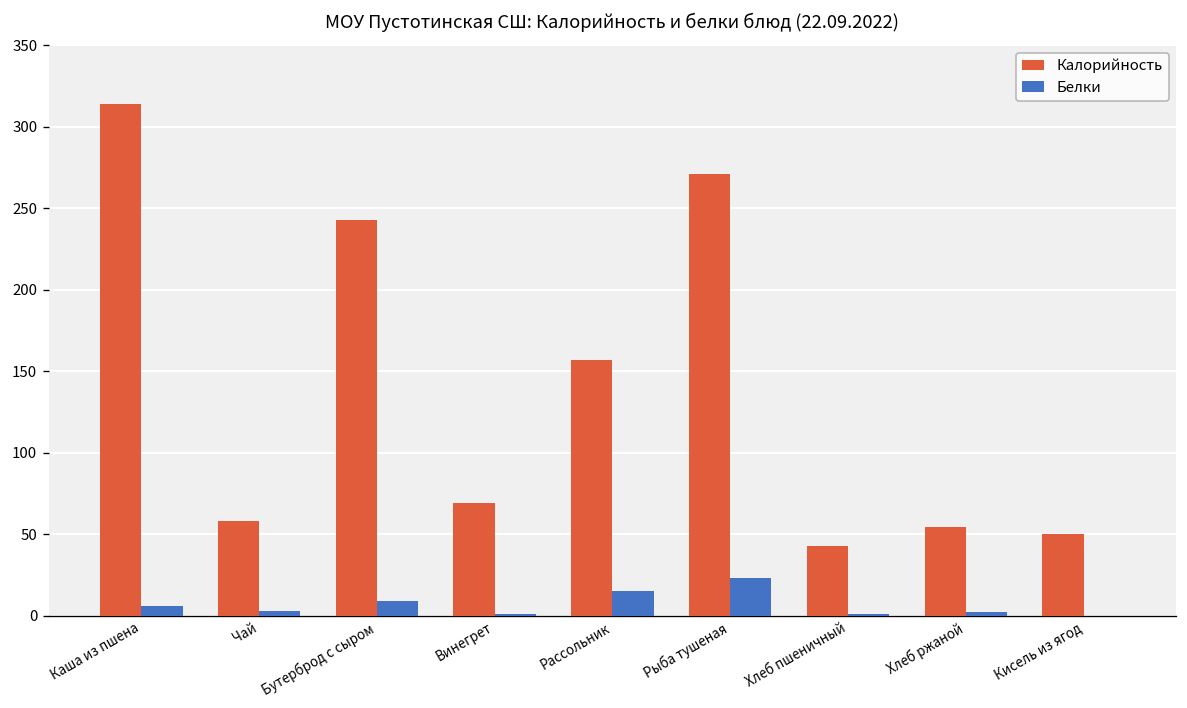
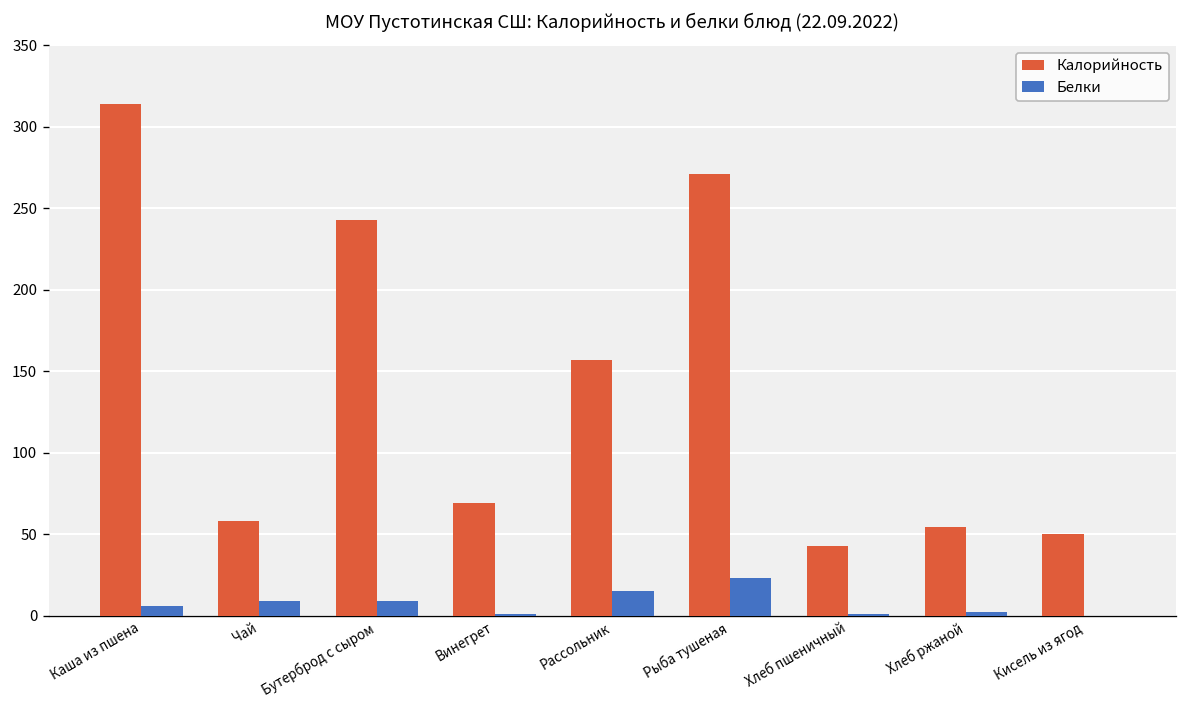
  {
    "Калорийность": {
      "Каша из пшена": 314,
      "Чай": 58,
      "Бутерброд с сыром": 243,
      "Винегрет": 69,
      "Рассольник": 157,
      "Рыба тушеная": 271,
      "Хлеб пшеничный": 43,
      "Хлеб ржаной": 54,
      "Кисель из ягод": 50
    },
    "Белки": {
      "Каша из пшена": 6,
-     "Чай": 3,
+     "Чай": 9,
      "Бутерброд с сыром": 9,
      "Рассольник": 15,
      "Рыба тушеная": 23,
      "Хлеб ржаной": 2,
      "Кисель из ягод": 0
    }
  }
